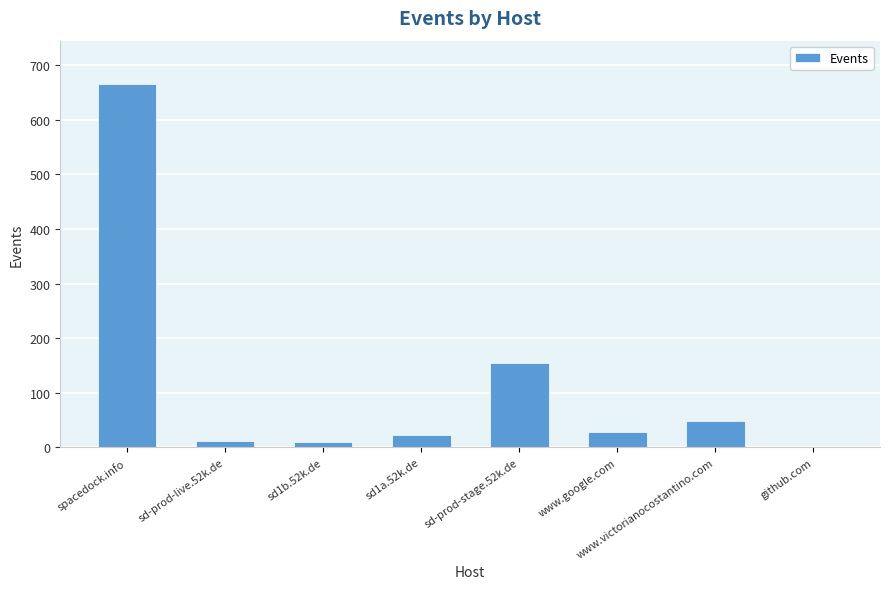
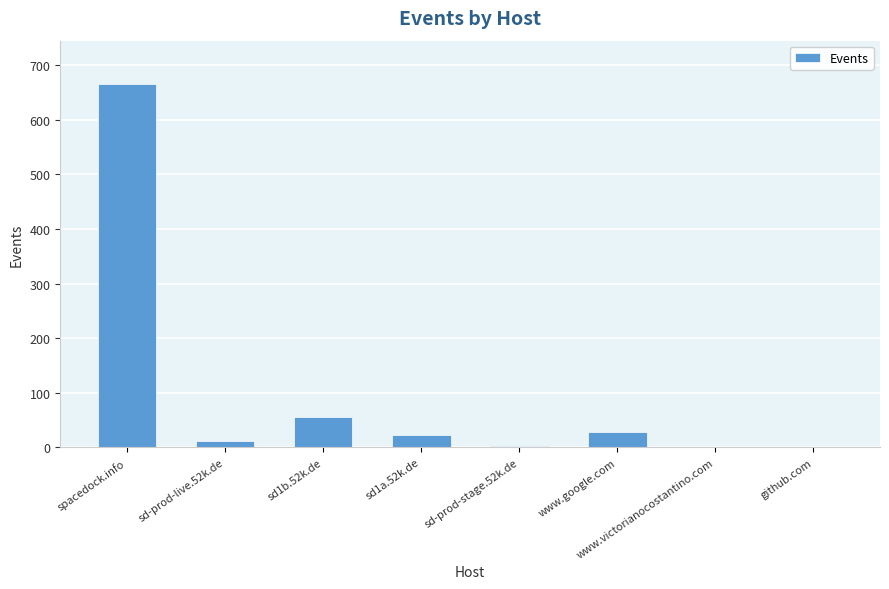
  {
    "spacedock.info": 670,
    "sd-prod-live.52k.de": 10,
-   "sd1b.52k.de": 10,
+   "sd1b.52k.de": 60,
    "sd1a.52k.de": 20,
-   "sd-prod-stage.52k.de": 160,
+   "sd-prod-stage.52k.de": 0,
    "www.google.com": 30,
-   "www.victorianocostantino.com": 50
+   "www.victorianocostantino.com": 0
  }
